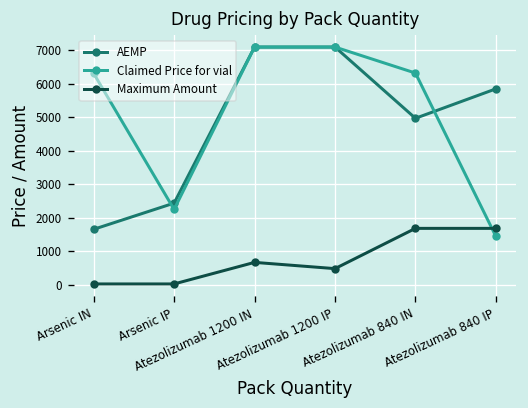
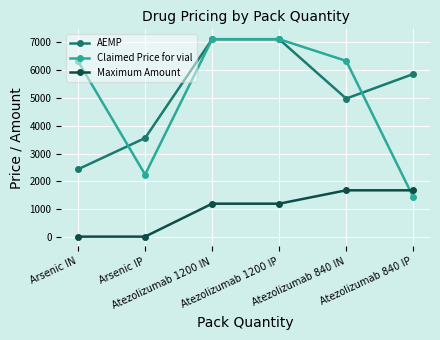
  {
    "AEMP": {
-     "Arsenic IN": 1700,
-     "Arsenic IP": 2400,
+     "Arsenic IN": 2400,
+     "Arsenic IP": 3600,
      "Atezolizumab 840 IN": 5000,
      "Atezolizumab 840 IP": 5900
    },
    "Claimed Price for vial": {
      "Arsenic IP": 2200,
      "Atezolizumab 840 IN": 6300,
      "Atezolizumab 840 IP": 1400
    },
    "Maximum Amount": {
      "Arsenic IN": 0,
      "Arsenic IP": 0,
-     "Atezolizumab 1200 IN": 700,
-     "Atezolizumab 1200 IP": 500,
+     "Atezolizumab 1200 IN": 1200,
+     "Atezolizumab 1200 IP": 1200,
      "Atezolizumab 840 IN": 1700,
      "Atezolizumab 840 IP": 1700
    }
  }
